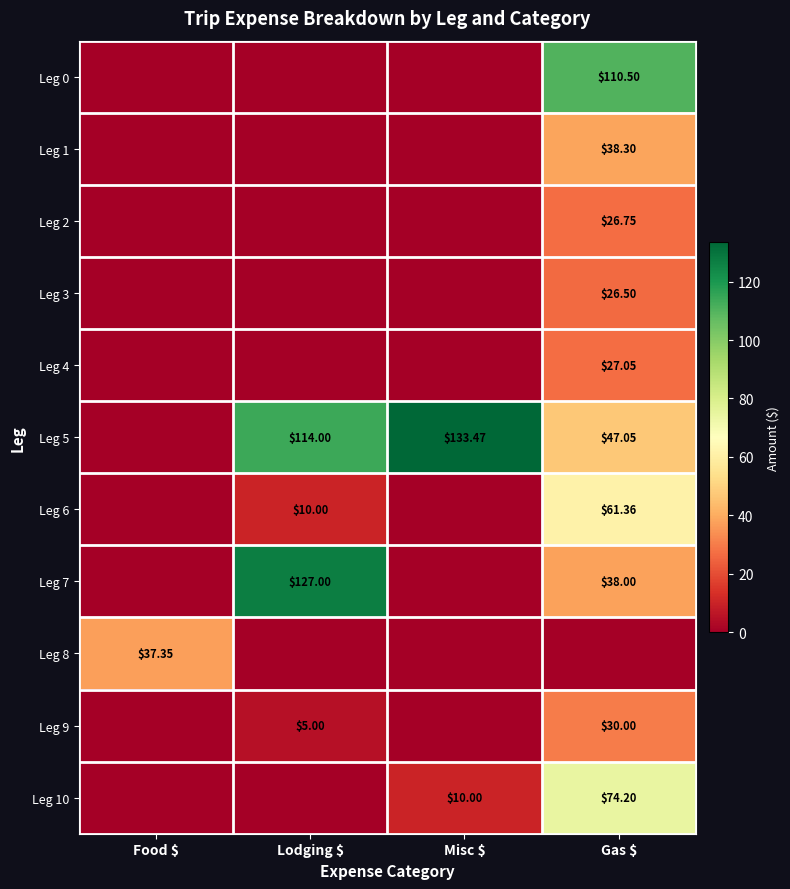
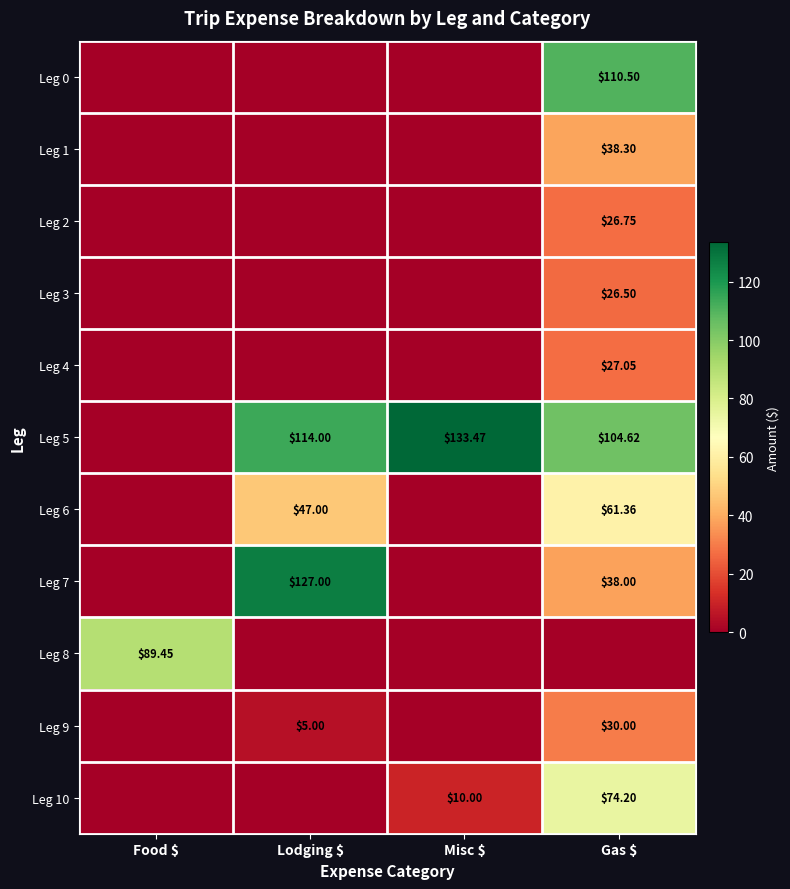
  {
    "Leg 0": {
      "Gas $": "$110.50"
    },
    "Leg 1": {
      "Gas $": "$38.30"
    },
    "Leg 2": {
      "Gas $": "$26.75"
    },
    "Leg 3": {
      "Gas $": "$26.50"
    },
    "Leg 4": {
      "Gas $": "$27.05"
    },
    "Leg 5": {
      "Lodging $": "$114.00",
      "Misc $": "$133.47",
-     "Gas $": "$47.05"
+     "Gas $": "$104.62"
    },
    "Leg 6": {
-     "Lodging $": "$10.00",
+     "Lodging $": "$47.00",
      "Gas $": "$61.36"
    },
    "Leg 7": {
      "Lodging $": "$127.00",
      "Gas $": "$38.00"
    },
    "Leg 8": {
-     "Food $": "$37.35"
+     "Food $": "$89.45"
    },
    "Leg 9": {
      "Lodging $": "$5.00",
      "Gas $": "$30.00"
    },
    "Leg 10": {
      "Misc $": "$10.00",
      "Gas $": "$74.20"
    }
  }
